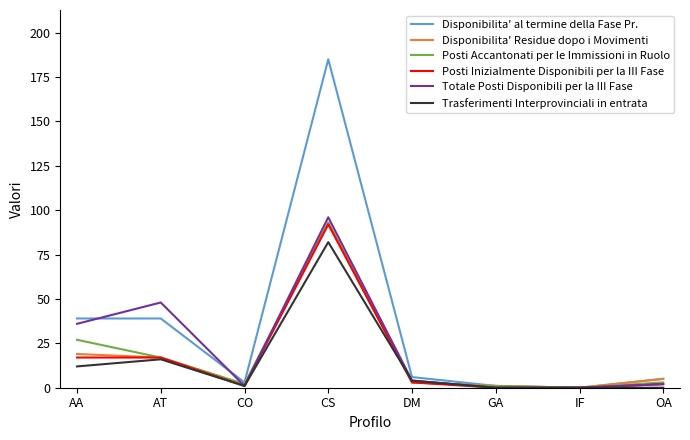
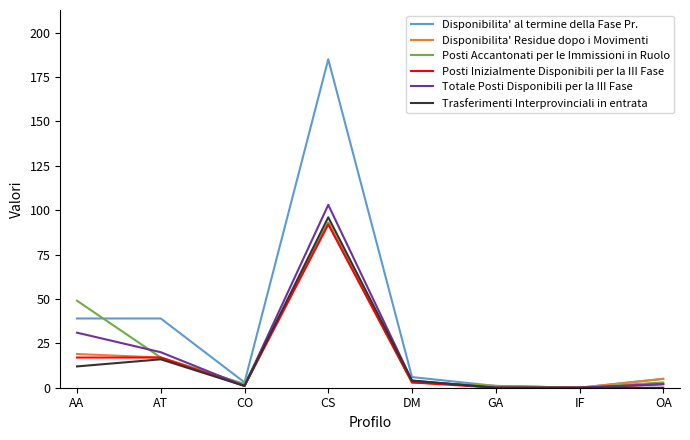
  {
    "Disponibilita' al termine della Fase Pr.": {
      "AA": 39,
      "AT": 39,
      "CS": 185,
      "DM": 6
    },
    "Disponibilita' Residue dopo i Movimenti": {
      "AA": 19
    },
    "Posti Accantonati per le Immissioni in Ruolo": {
-     "AA": 27
+     "AA": 49
    },
    "Posti Inizialmente Disponibili per la III Fase": {
      "AA": 17
    },
    "Totale Posti Disponibili per la III Fase": {
-     "AA": 36,
-     "AT": 48,
-     "CS": 96
+     "AA": 31,
+     "AT": 20,
+     "CS": 103
    },
    "Trasferimenti Interprovinciali in entrata": {
      "AA": 12,
-     "CS": 82,
+     "CS": 96,
      "OA": 0
    }
  }
